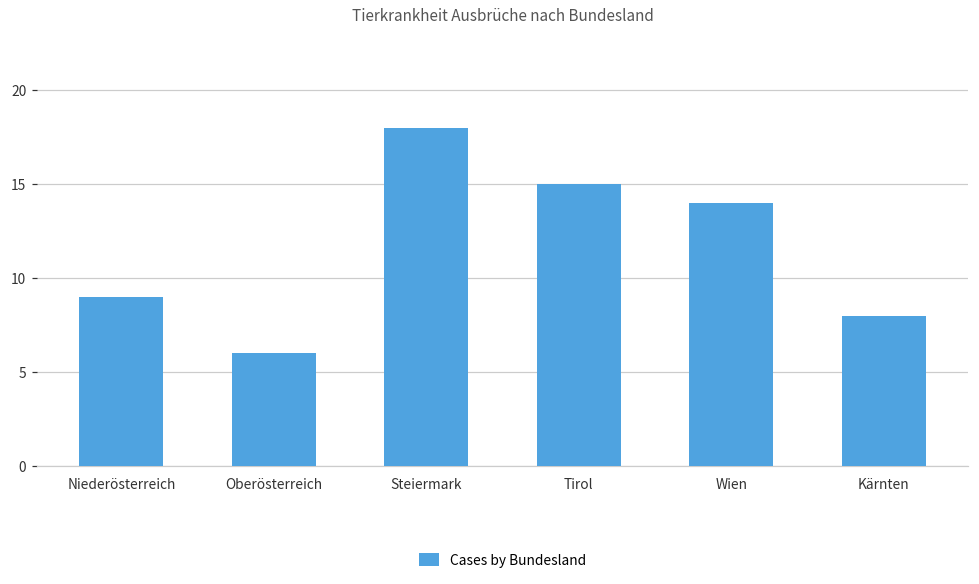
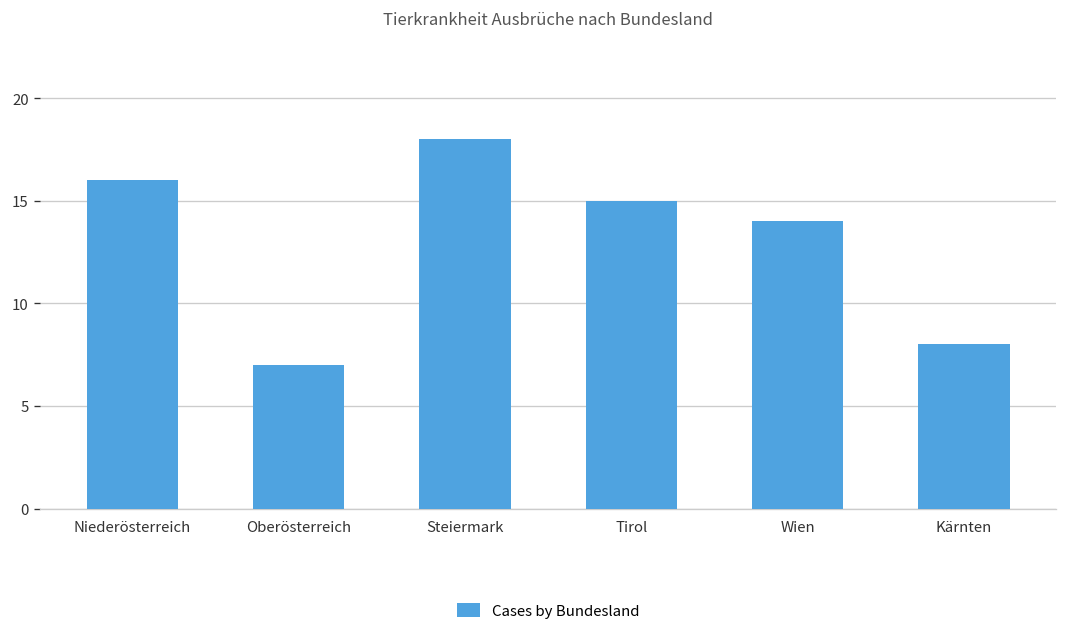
  {
-   "Niederösterreich": 9,
-   "Oberösterreich": 6,
+   "Niederösterreich": 16,
+   "Oberösterreich": 7,
    "Steiermark": 18,
    "Tirol": 15,
    "Wien": 14,
    "Kärnten": 8
  }
